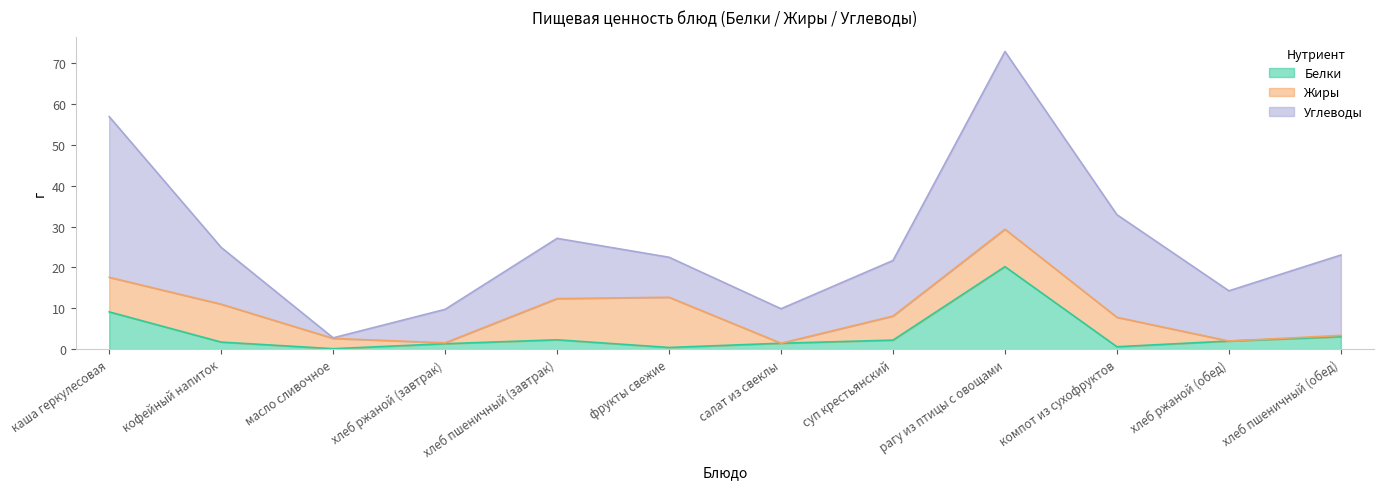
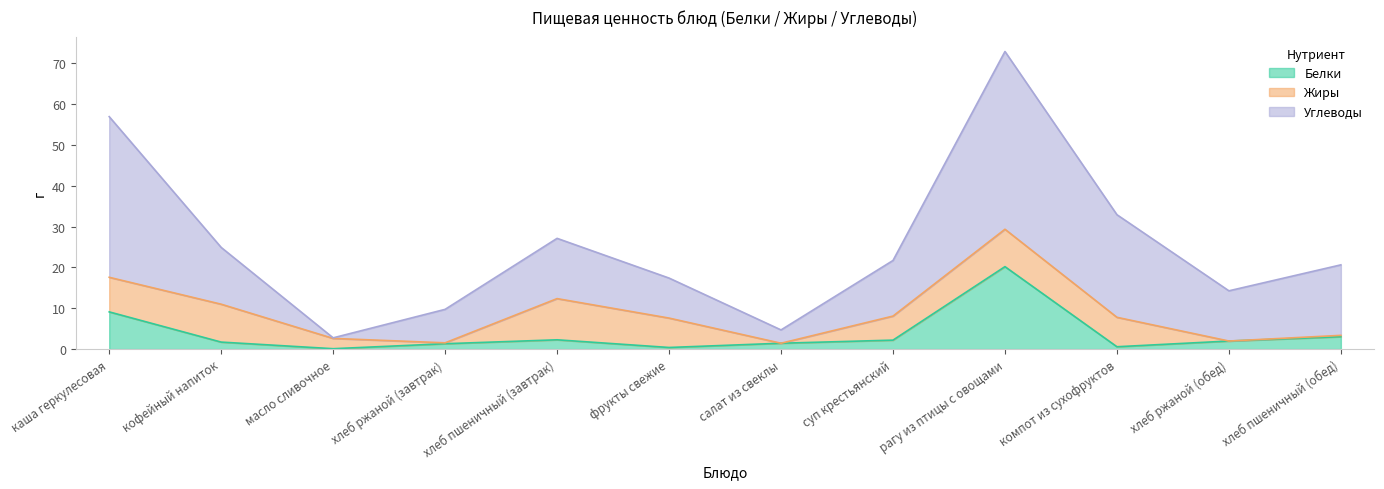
  {
    "Белки": {
      "каша геркулесовая": 9,
      "кофейный напиток": 2,
      "масло сливочное": 0,
      "хлеб пшеничный (завтрак)": 2,
      "фрукты свежие": 0,
      "суп крестьянский": 2,
      "рагу из птицы с овощами": 20,
      "компот из сухофруктов": 1
    },
    "Жиры": {
      "каша геркулесовая": 8,
      "кофейный напиток": 9,
      "хлеб пшеничный (завтрак)": 10,
-     "фрукты свежие": 12,
+     "фрукты свежие": 7,
      "суп крестьянский": 6,
      "рагу из птицы с овощами": 9,
      "компот из сухофруктов": 7
    },
    "Углеводы": {
      "каша геркулесовая": 39,
      "кофейный напиток": 14,
      "хлеб ржаной (завтрак)": 8,
      "хлеб пшеничный (завтрак)": 15,
      "фрукты свежие": 10,
-     "салат из свеклы": 8,
+     "салат из свеклы": 3,
      "суп крестьянский": 14,
      "рагу из птицы с овощами": 44,
      "компот из сухофруктов": 25,
      "хлеб ржаной (обед)": 12,
-     "хлеб пшеничный (обед)": 20
+     "хлеб пшеничный (обед)": 17
    }
  }
